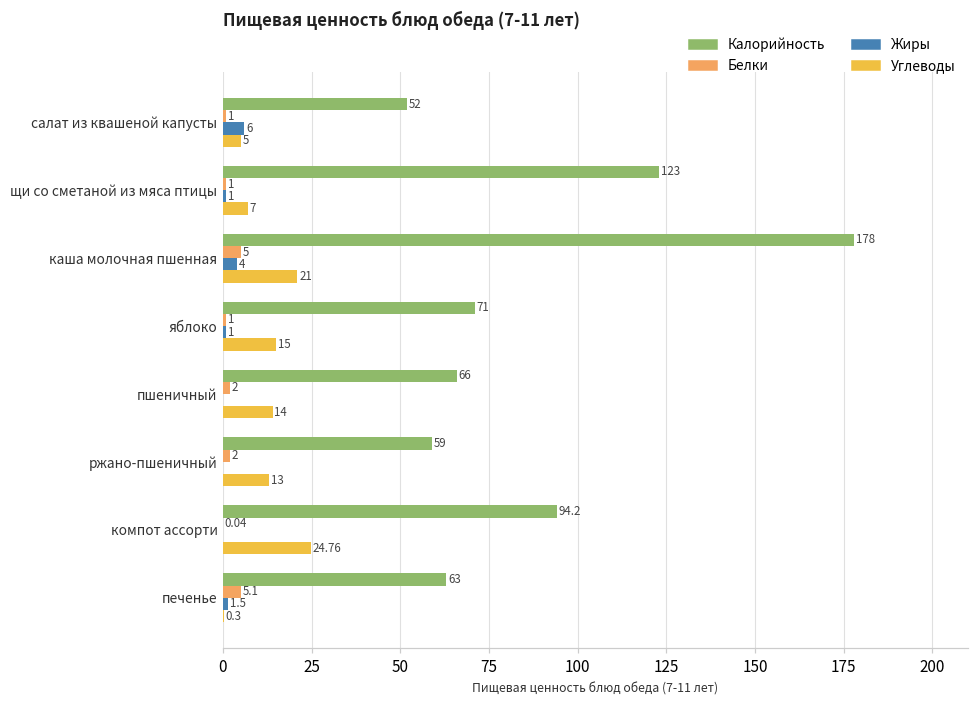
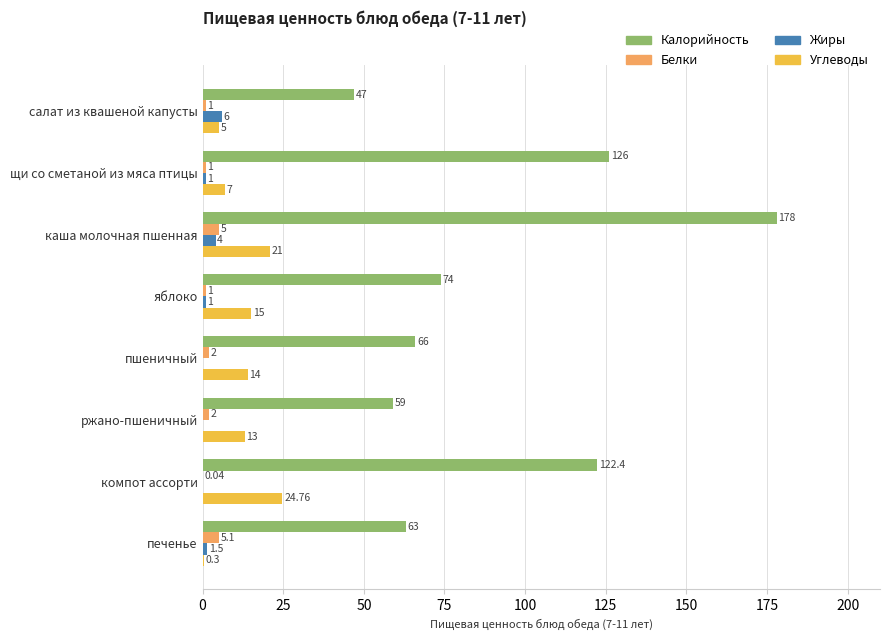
  {
    "Калорийность": {
-     "салат из квашеной капусты": 52,
-     "щи со сметаной из мяса птицы": 123,
+     "салат из квашеной капусты": 47,
+     "щи со сметаной из мяса птицы": 126,
      "каша молочная пшенная": 178,
-     "яблоко": 71,
+     "яблоко": 74,
      "пшеничный": 66,
      "ржано-пшеничный": 59,
-     "компот ассорти": 94.2,
+     "компот ассорти": 122.4,
      "печенье": 63
    },
    "Жиры": {
      "салат из квашеной капусты": 6,
      "щи со сметаной из мяса птицы": 1,
      "каша молочная пшенная": 4,
      "яблоко": 1,
      "печенье": 1.5
    }
  }
